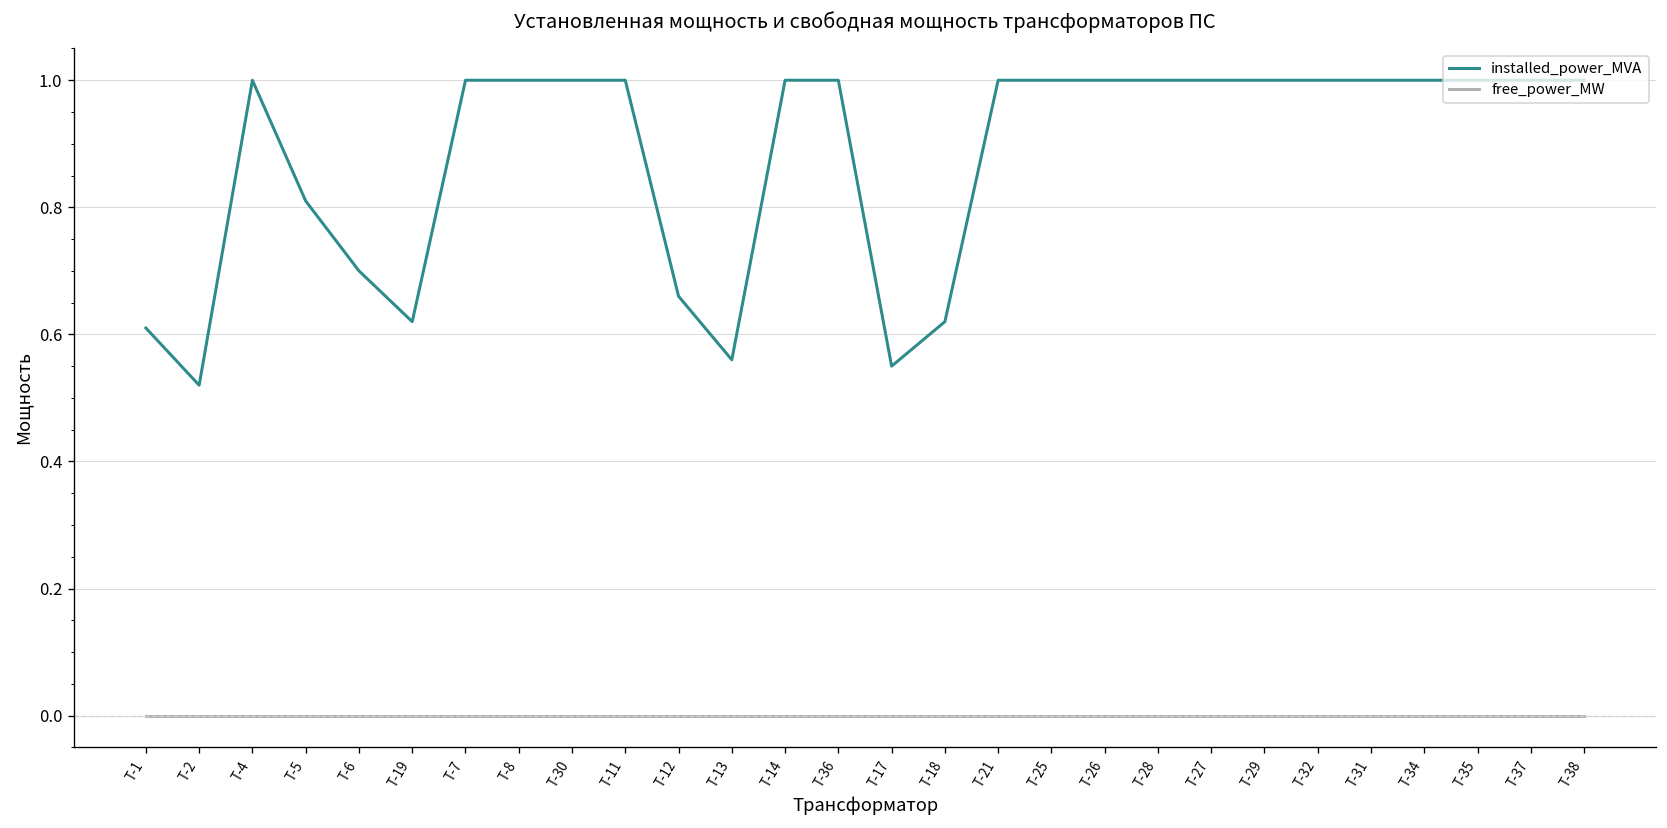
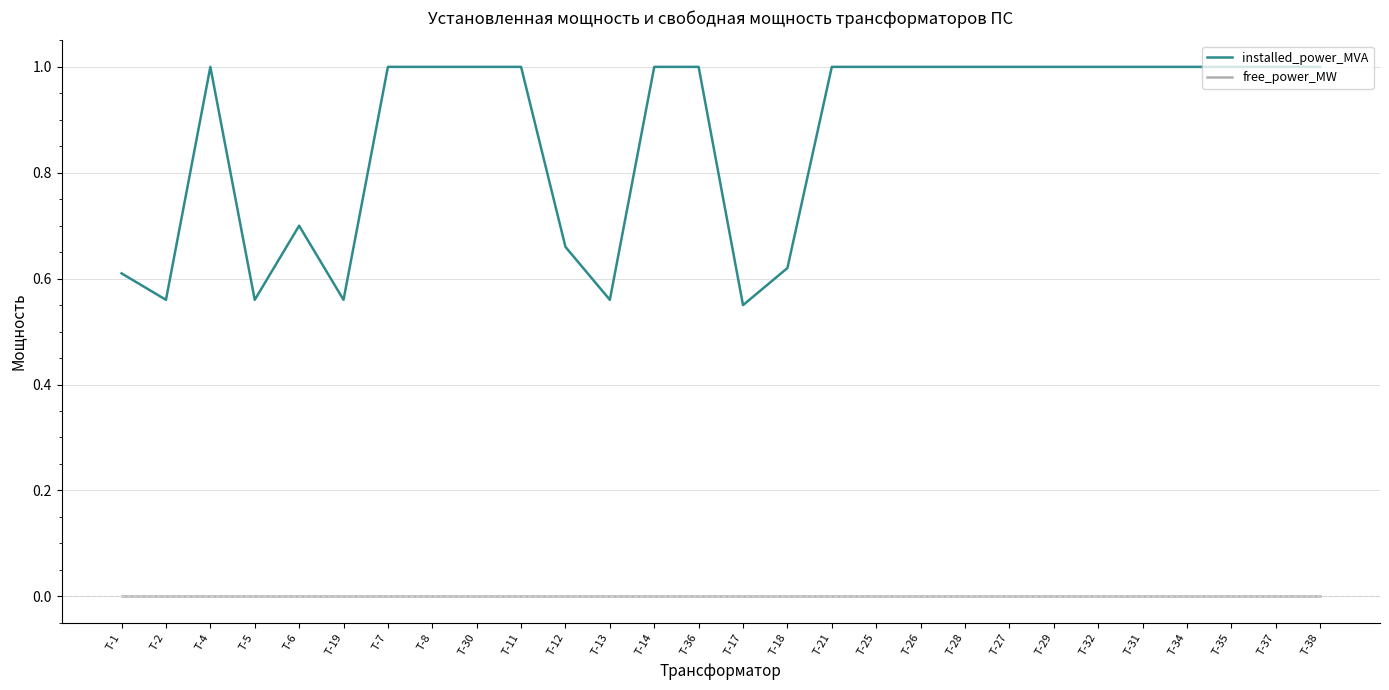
  {
    "installed_power_MVA": {
      "Т-1": 0.61,
-     "Т-2": 0.52,
+     "Т-2": 0.56,
      "Т-4": 1.00,
-     "Т-5": 0.81,
+     "Т-5": 0.56,
      "Т-6": 0.70,
-     "Т-19": 0.62,
+     "Т-19": 0.56,
      "Т-7": 1.00,
      "Т-8": 1.00,
      "Т-30": 1.00,
      "Т-11": 1.00,
      "Т-12": 0.66,
      "Т-13": 0.56,
      "Т-14": 1.00,
      "Т-36": 1.00,
      "Т-17": 0.55,
      "Т-18": 0.62,
      "Т-21": 1.00,
      "Т-25": 1.00,
      "Т-26": 1.00,
      "Т-28": 1.00,
      "Т-27": 1.00,
      "Т-29": 1.00,
      "Т-32": 1.00,
      "Т-31": 1.00,
      "Т-34": 1.00
    },
    "free_power_MW": {
      "Т-1": 0.00,
      "Т-2": 0.00,
      "Т-4": 0.00,
      "Т-5": 0.00,
      "Т-6": 0.00,
      "Т-19": 0.00,
      "Т-7": 0.00,
      "Т-8": 0.00,
      "Т-30": 0.00,
      "Т-11": 0.00,
      "Т-12": 0.00,
      "Т-13": 0.00,
      "Т-14": 0.00,
      "Т-36": 0.00,
      "Т-17": 0.00,
      "Т-18": 0.00,
      "Т-21": 0.00,
      "Т-25": 0.00,
      "Т-26": 0.00,
      "Т-28": 0.00,
      "Т-27": 0.00,
      "Т-29": 0.00,
      "Т-32": 0.00,
      "Т-31": 0.00,
      "Т-34": 0.00,
      "Т-35": 0.00,
      "Т-37": 0.00,
      "Т-38": 0.00
    }
  }
